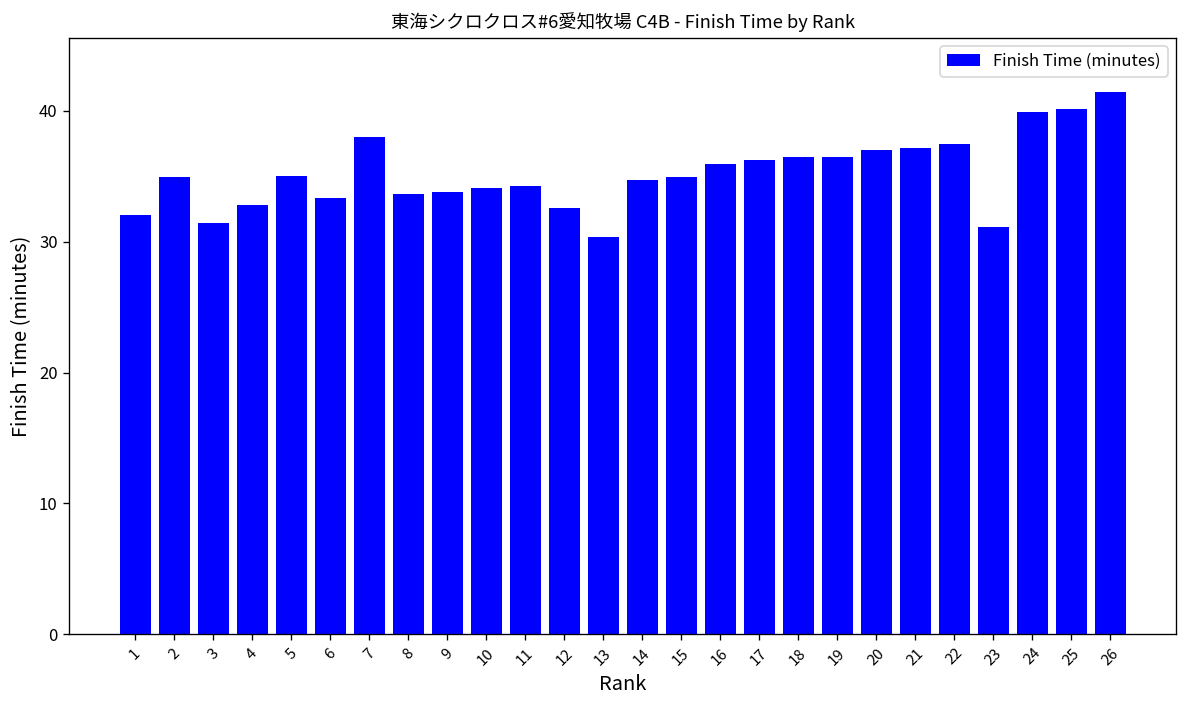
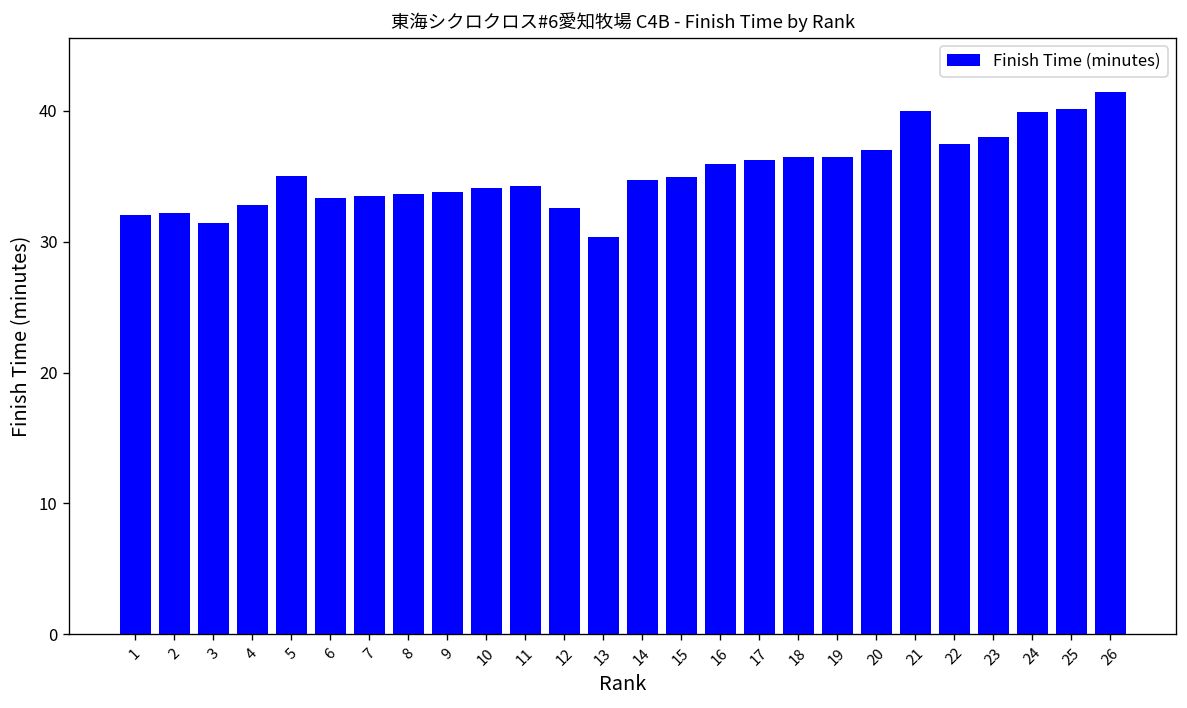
  {
    "1": 32.1,
-   "2": 34.9,
+   "2": 32.2,
    "3": 31.4,
    "4": 32.8,
    "5": 35.0,
    "6": 33.3,
-   "7": 38.0,
+   "7": 33.5,
    "8": 33.6,
    "9": 33.8,
    "10": 34.1,
    "11": 34.3,
    "12": 32.6,
    "13": 30.4,
    "14": 34.7,
    "15": 35.0,
    "16": 36.0,
    "17": 36.2,
    "18": 36.5,
    "19": 36.5,
    "20": 37.0,
-   "21": 37.1,
+   "21": 40.0,
    "22": 37.5,
-   "23": 31.1,
+   "23": 38.0,
    "24": 39.9,
    "25": 40.2,
    "26": 41.4
  }
